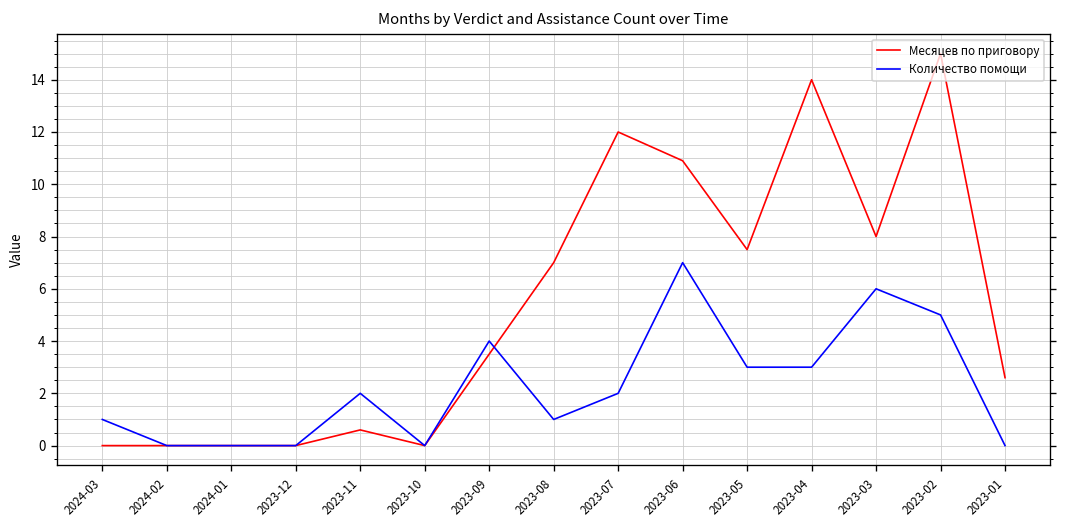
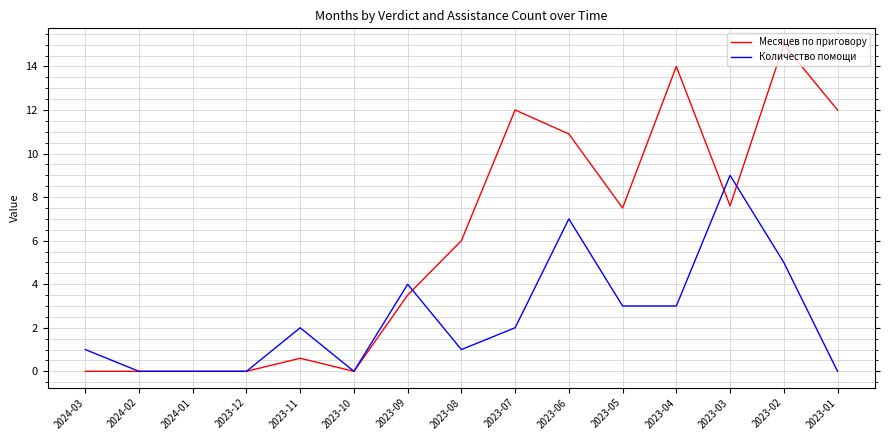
  {
    "Месяцев по приговору": {
      "2024-03": 0.0,
      "2023-11": 0.6,
      "2023-09": 3.5,
-     "2023-08": 7,
+     "2023-08": 6,
      "2023-07": 12.0,
      "2023-06": 10.9,
      "2023-05": 7.5,
      "2023-04": 14.0,
-     "2023-03": 8.0,
-     "2023-01": 2.6
+     "2023-03": 7.6,
+     "2023-01": 12.0
    },
    "Количество помощи": {
      "2024-03": 1,
      "2023-11": 2,
      "2023-09": 4,
      "2023-08": 1,
      "2023-07": 2,
      "2023-06": 7,
      "2023-05": 3,
      "2023-04": 3,
-     "2023-03": 6,
+     "2023-03": 9,
      "2023-02": 5,
      "2023-01": 0
    }
  }
